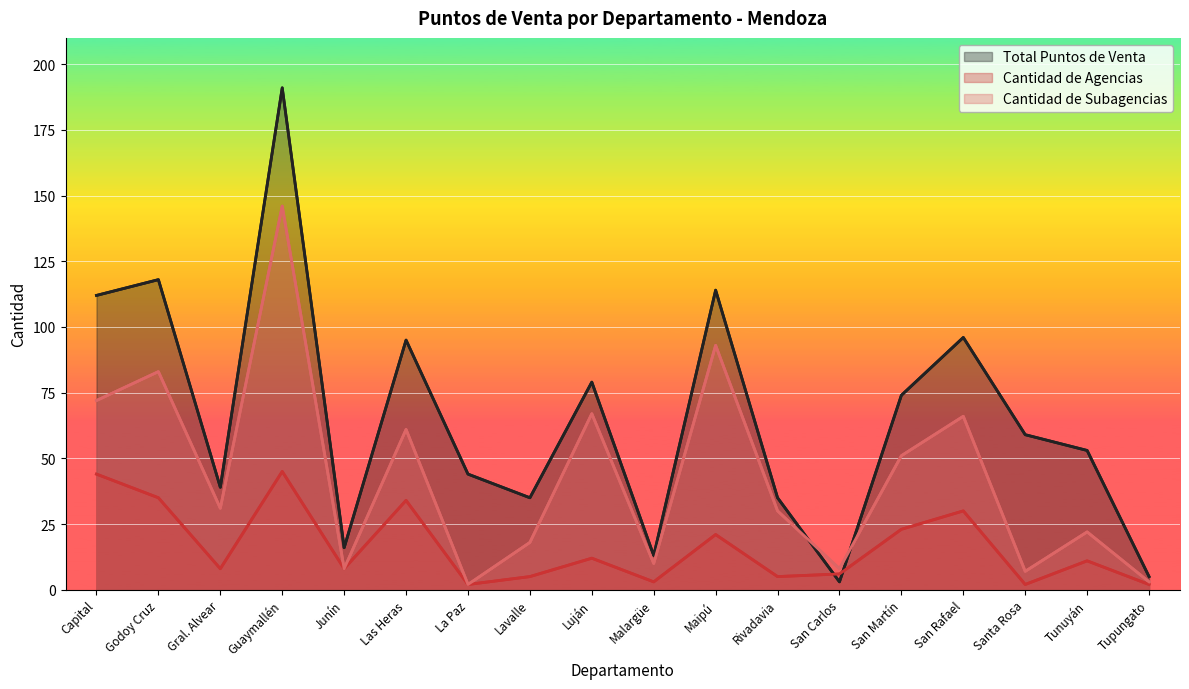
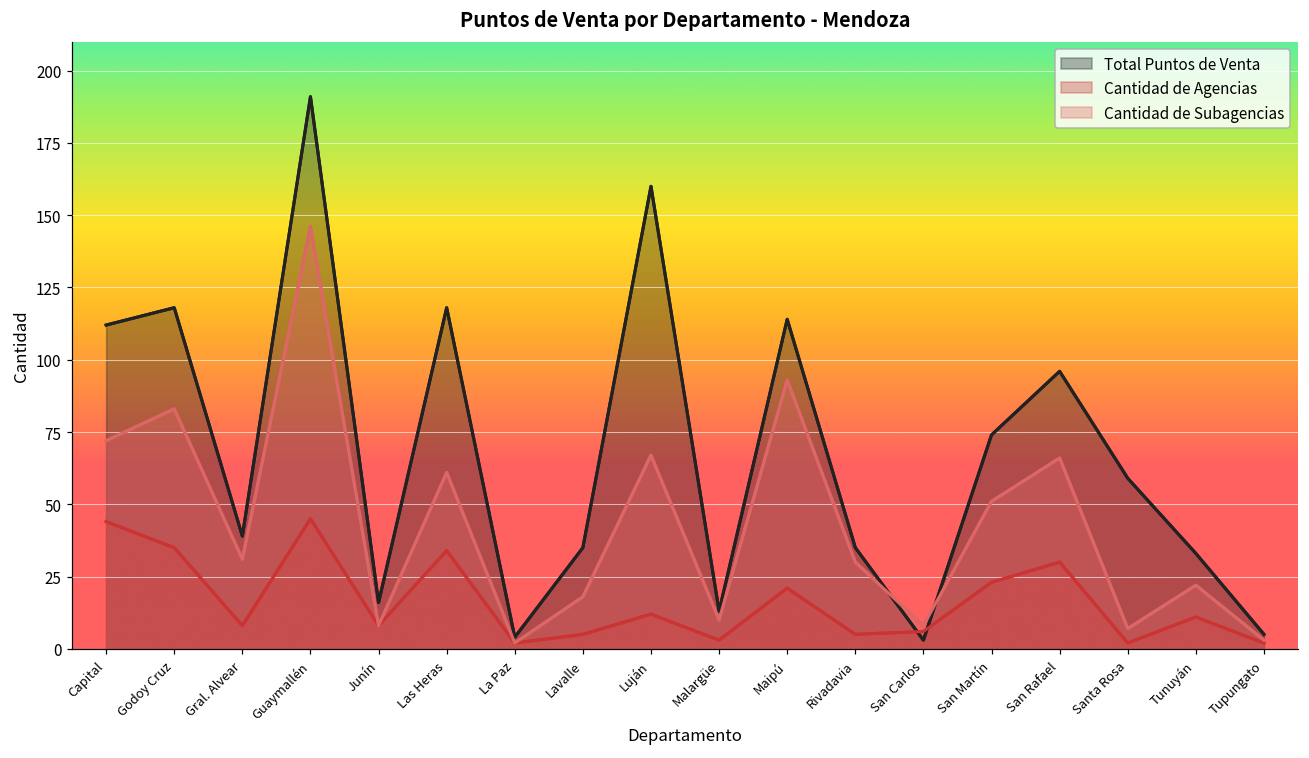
  {
    "Total Puntos de Venta": {
      "Capital": 112,
      "Godoy Cruz": 118,
      "Gral. Alvear": 39,
      "Guaymallén": 191,
      "Junín": 16,
-     "Las Heras": 95,
-     "La Paz": 44,
+     "Las Heras": 118,
+     "La Paz": 4,
      "Lavalle": 35,
-     "Luján": 79,
+     "Luján": 160,
      "Malargüe": 13,
      "Maipú": 114,
      "Rivadavia": 35,
      "San Carlos": 3,
      "San Martín": 74,
      "San Rafael": 96,
      "Santa Rosa": 59,
-     "Tunuyán": 53,
+     "Tunuyán": 33,
      "Tupungato": 5
    }
  }
